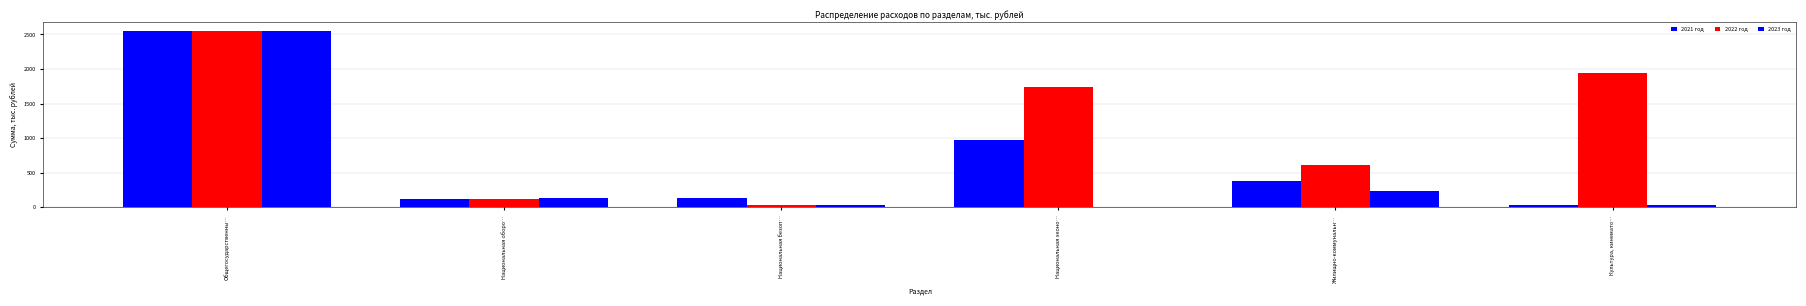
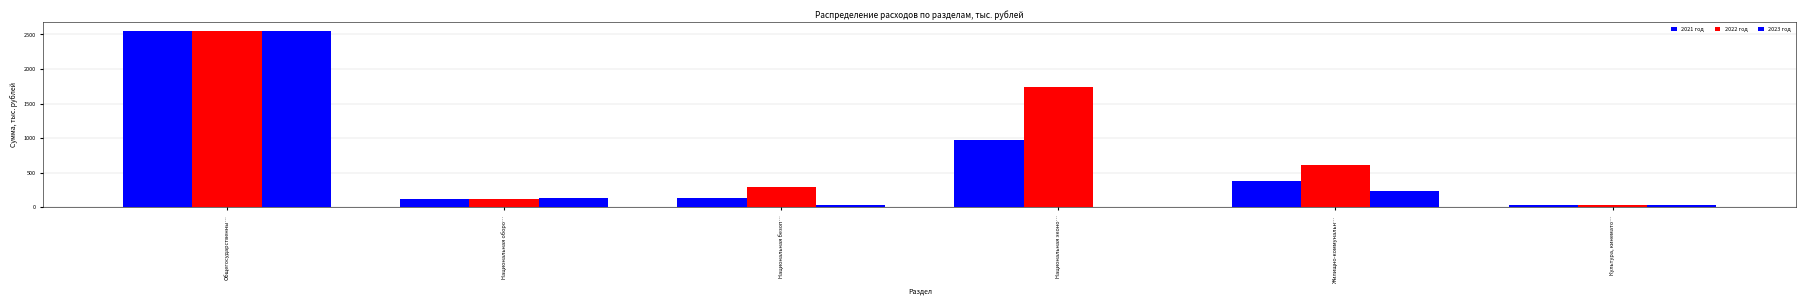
  {
    "2022 год": {
      "Общегосударственны…": 2600,
      "Национальная оборо…": 100,
-     "Национальная безоп…": 0,
+     "Национальная безоп…": 300,
      "Национальная эконо…": 1700,
      "Жилищно-коммунальн…": 600,
-     "Культура, кинемато…": 1900
+     "Культура, кинемато…": 0
    }
  }
